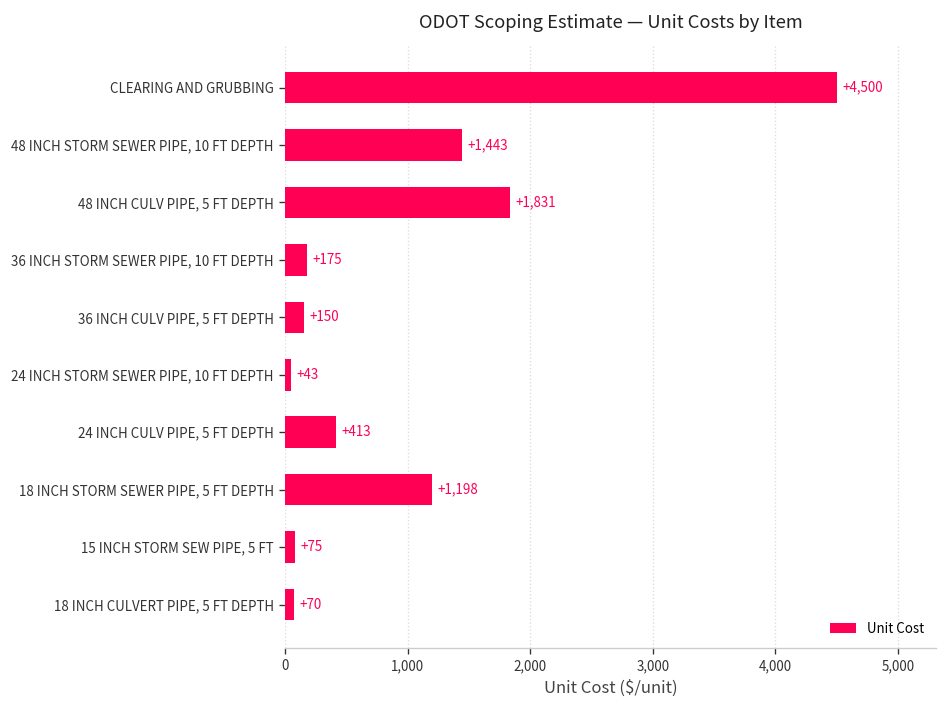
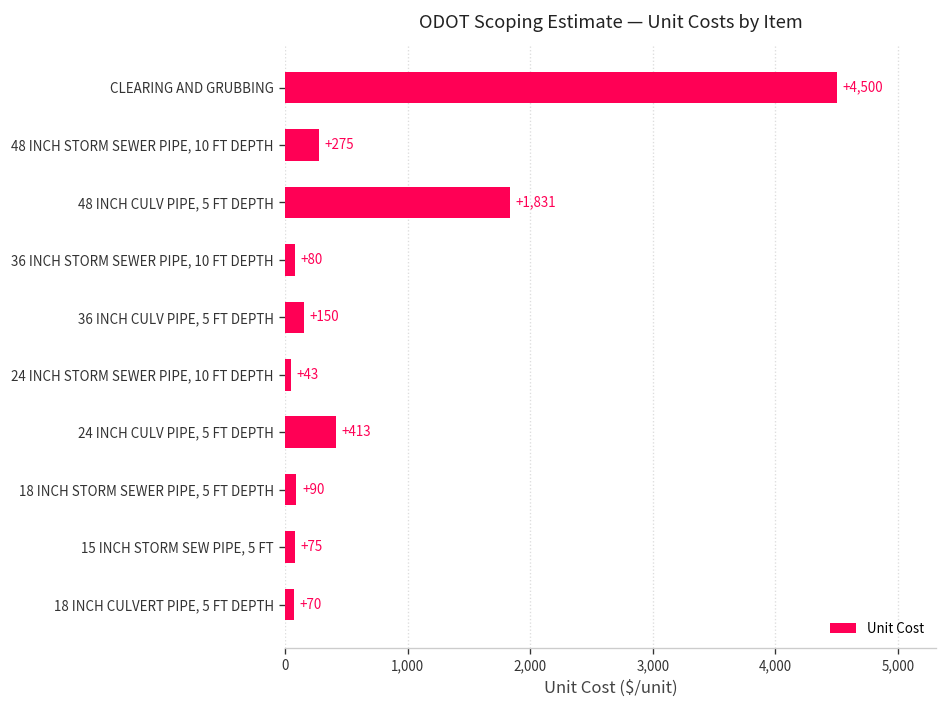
  {
    "CLEARING AND GRUBBING": "+4,500",
-   "48 INCH STORM SEWER PIPE, 10 FT DEPTH": "+1,443",
+   "48 INCH STORM SEWER PIPE, 10 FT DEPTH": "+275",
    "48 INCH CULV PIPE, 5 FT DEPTH": "+1,831",
-   "36 INCH STORM SEWER PIPE, 10 FT DEPTH": "+175",
+   "36 INCH STORM SEWER PIPE, 10 FT DEPTH": "+80",
    "36 INCH CULV PIPE, 5 FT DEPTH": "+150",
    "24 INCH STORM SEWER PIPE, 10 FT DEPTH": "+43",
    "24 INCH CULV PIPE, 5 FT DEPTH": "+413",
-   "18 INCH STORM SEWER PIPE, 5 FT DEPTH": "+1,198",
+   "18 INCH STORM SEWER PIPE, 5 FT DEPTH": "+90",
    "15 INCH STORM SEW PIPE, 5 FT": "+75",
    "18 INCH CULVERT PIPE, 5 FT DEPTH": "+70"
  }
